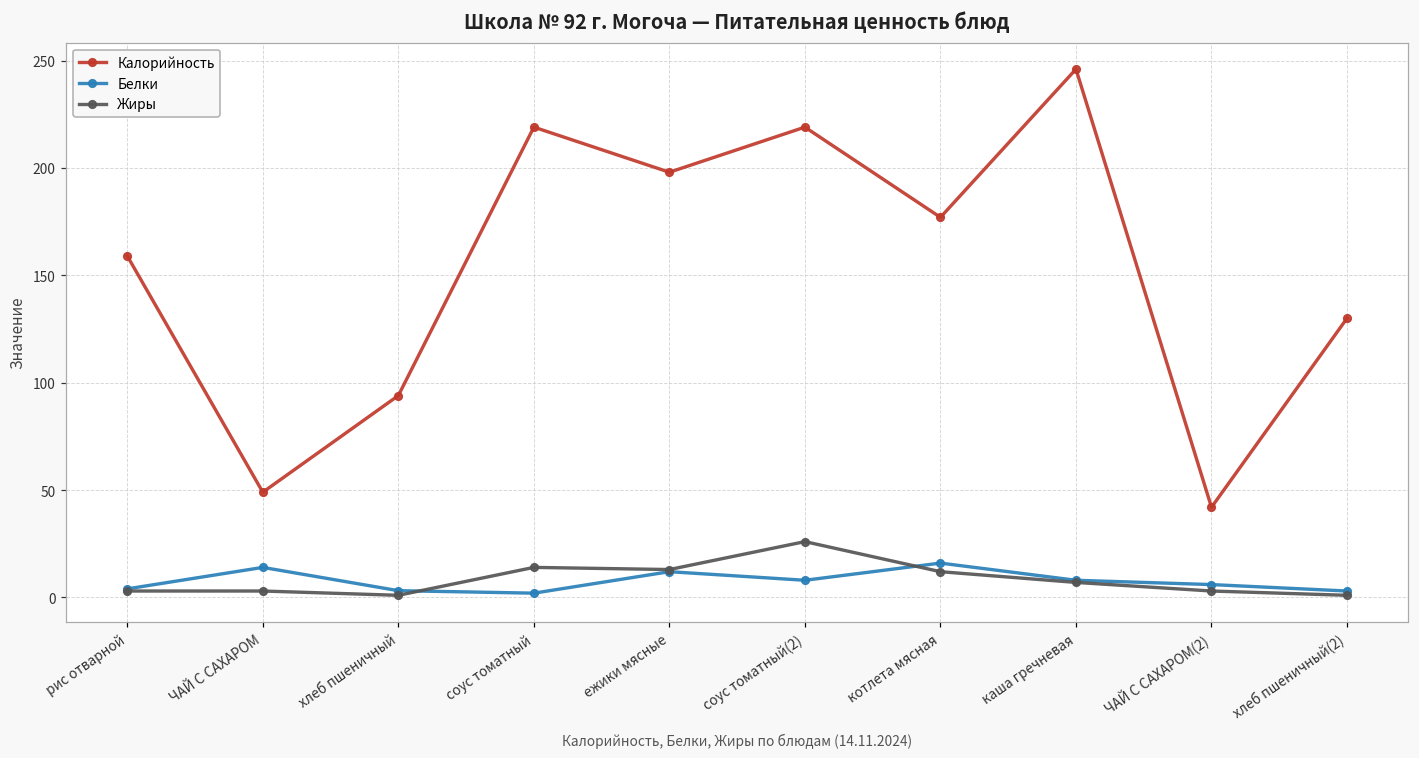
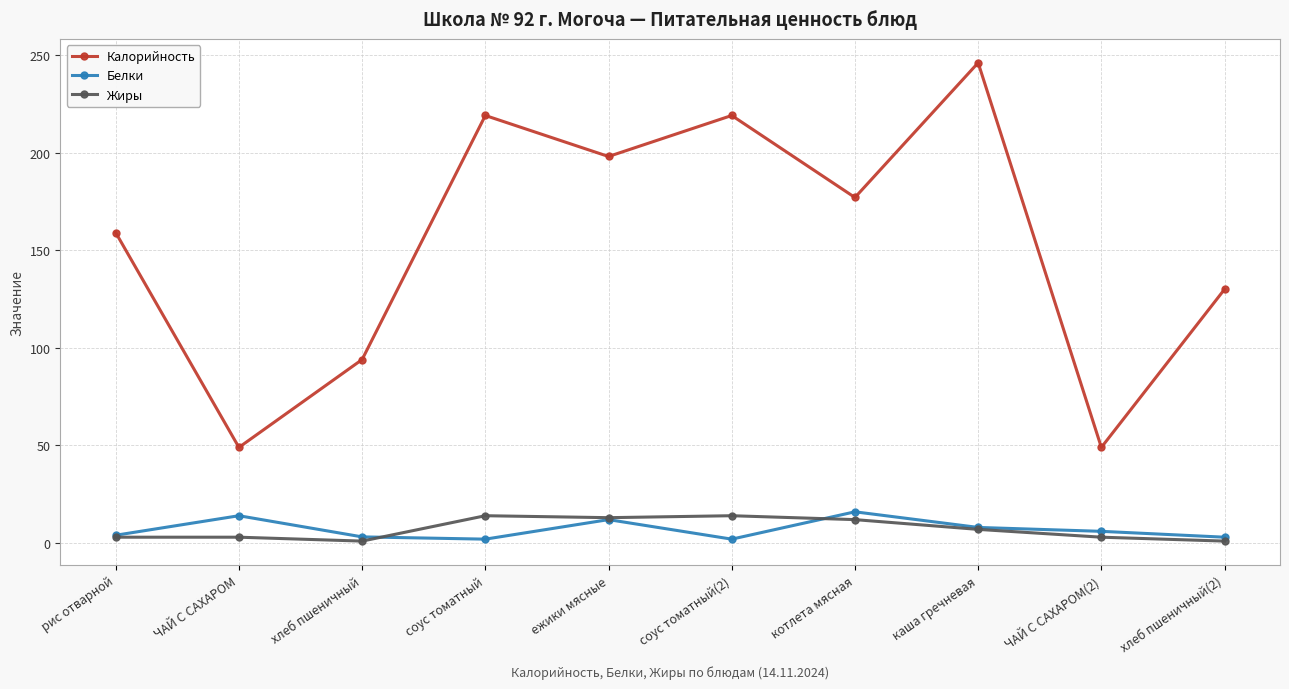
  {
    "Калорийность": {
      "рис отварной": 159,
      "ЧАЙ С САХАРОМ": 49,
      "хлеб пшеничный": 94,
      "соус томатный": 219,
      "ежики мясные": 198,
      "соус томатный(2)": 219,
      "котлета мясная": 177,
      "каша гречневая": 246,
-     "ЧАЙ С САХАРОМ(2)": 42,
+     "ЧАЙ С САХАРОМ(2)": 49,
      "хлеб пшеничный(2)": 130
    },
    "Белки": {
      "ЧАЙ С САХАРОМ": 14,
      "хлеб пшеничный": 3,
      "соус томатный": 2,
-     "соус томатный(2)": 8,
+     "соус томатный(2)": 2,
      "котлета мясная": 16,
      "ЧАЙ С САХАРОМ(2)": 6,
      "хлеб пшеничный(2)": 3
    },
    "Жиры": {
      "ЧАЙ С САХАРОМ": 3,
      "хлеб пшеничный": 1,
      "соус томатный": 14,
-     "соус томатный(2)": 26,
+     "соус томатный(2)": 14,
      "котлета мясная": 12,
      "ЧАЙ С САХАРОМ(2)": 3,
      "хлеб пшеничный(2)": 1
    }
  }
